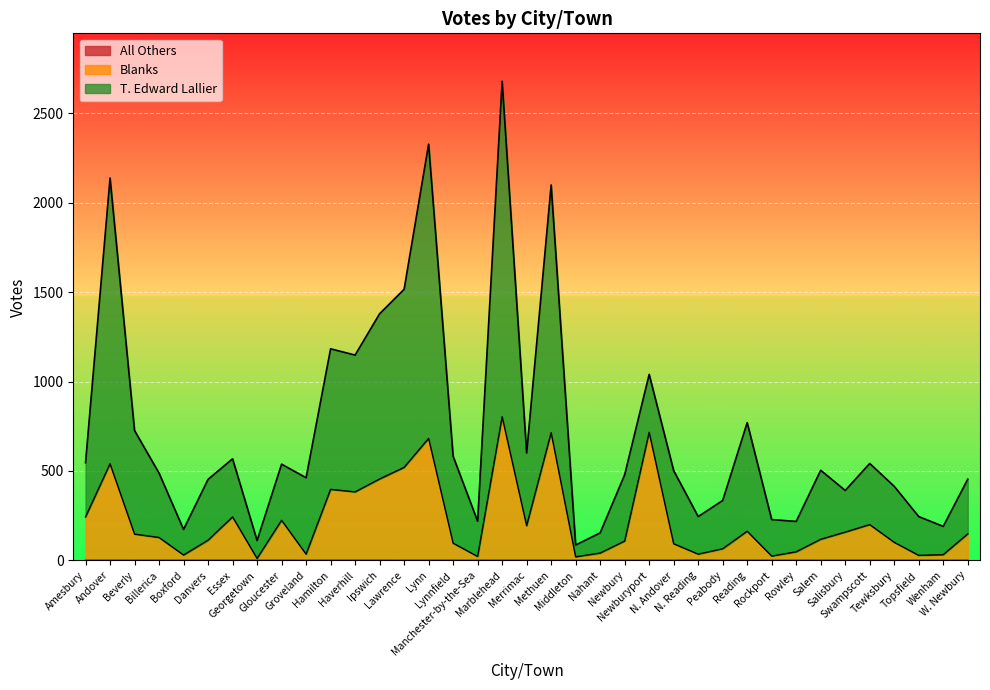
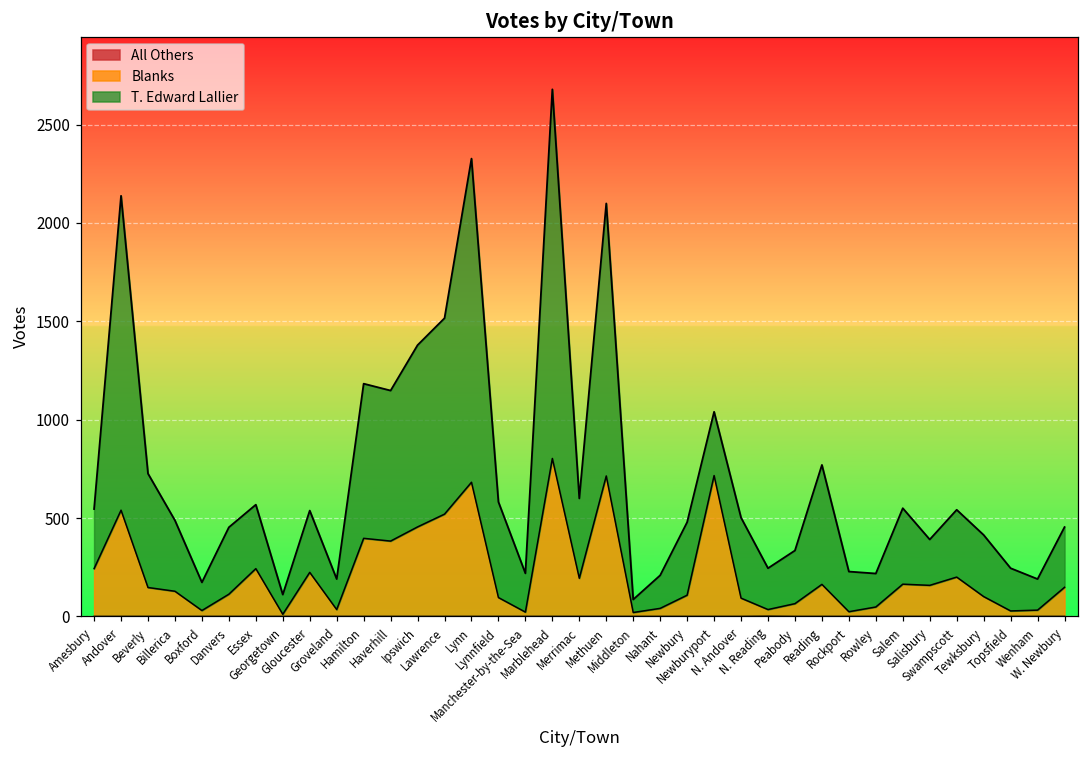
  {
    "All Others": {
      "Amesbury": 0,
      "Andover": 0,
      "Beverly": 0,
      "Billerica": 0,
      "Boxford": 0,
      "Danvers": 0,
      "Essex": 0,
      "Gloucester": 0,
      "Groveland": 0,
      "Hamilton": 0,
      "Haverhill": 0,
      "Ipswich": 0,
      "Lawrence": 0,
      "Lynn": 0,
      "Lynnfield": 0,
      "Manchester-by-the-Sea": 0,
      "Marblehead": 0,
      "Merrimac": 0,
      "Methuen": 0,
      "Middleton": 0,
      "Nahant": 0,
      "Newbury": 0,
      "Newburyport": 0,
      "N. Andover": 0,
      "N. Reading": 0,
      "Peabody": 0,
      "Reading": 0,
      "Rockport": 0,
      "Rowley": 0,
      "Salem": 0,
      "Salisbury": 0,
      "Swampscott": 0,
      "Tewksbury": 0,
      "Topsfield": 0,
      "Wenham": 0,
      "W. Newbury": 0
    },
    "Blanks": {
      "Amesbury": 240,
      "Andover": 540,
      "Beverly": 150,
      "Billerica": 130,
      "Boxford": 30,
      "Danvers": 110,
      "Essex": 240,
      "Gloucester": 220,
      "Groveland": 40,
      "Hamilton": 400,
      "Haverhill": 380,
      "Ipswich": 460,
      "Lawrence": 520,
      "Lynn": 680,
      "Lynnfield": 100,
      "Manchester-by-the-Sea": 20,
      "Marblehead": 800,
      "Merrimac": 190,
      "Methuen": 710,
      "Middleton": 20,
      "Nahant": 40,
      "Newbury": 110,
      "Newburyport": 720,
      "N. Andover": 90,
      "N. Reading": 40,
      "Peabody": 70,
      "Reading": 160,
      "Rockport": 20,
      "Rowley": 50,
-     "Salem": 120,
+     "Salem": 160,
      "Salisbury": 160,
      "Swampscott": 200,
      "Tewksbury": 100,
      "Topsfield": 30,
      "Wenham": 30,
      "W. Newbury": 150
    },
    "T. Edward Lallier": {
      "Amesbury": 300,
      "Andover": 1600,
      "Beverly": 580,
      "Billerica": 360,
      "Boxford": 140,
      "Danvers": 340,
      "Essex": 330,
      "Georgetown": 100,
      "Gloucester": 310,
-     "Groveland": 430,
+     "Groveland": 160,
      "Hamilton": 790,
      "Haverhill": 770,
      "Ipswich": 920,
      "Lawrence": 1000,
      "Lynn": 1650,
      "Lynnfield": 490,
      "Manchester-by-the-Sea": 200,
      "Marblehead": 1880,
      "Merrimac": 410,
      "Methuen": 1390,
      "Middleton": 70,
-     "Nahant": 110,
+     "Nahant": 170,
      "Newbury": 370,
      "Newburyport": 320,
      "N. Andover": 410,
      "N. Reading": 210,
      "Peabody": 270,
      "Reading": 610,
      "Rockport": 200,
      "Rowley": 170,
      "Salem": 390,
      "Salisbury": 230,
      "Swampscott": 340,
      "Tewksbury": 310,
      "Topsfield": 220,
      "Wenham": 160,
      "W. Newbury": 310
    }
  }
